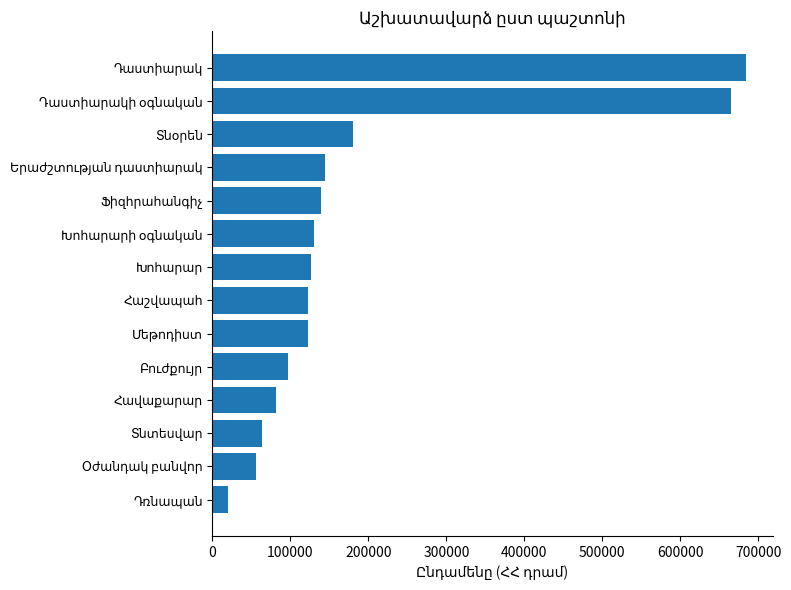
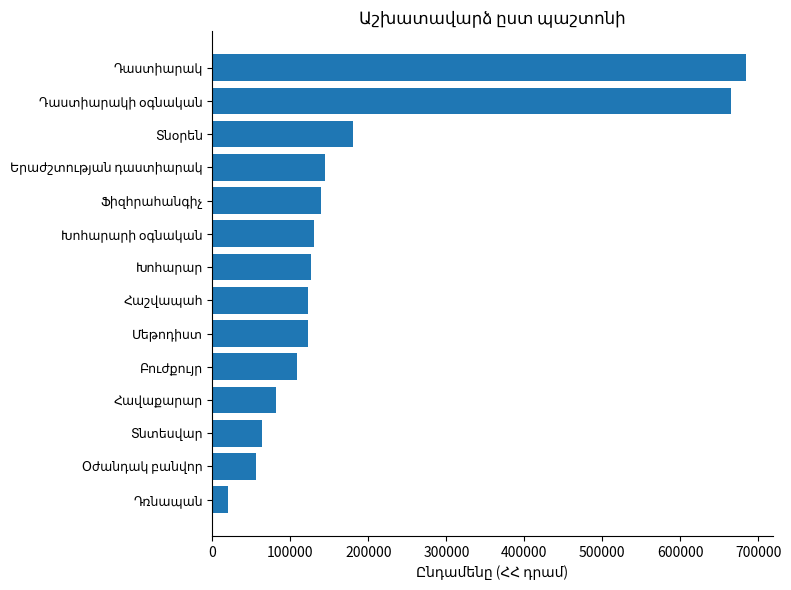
  {
    "Դաստիարակ": 680000,
    "Դաստիարակի օգնական": 660000,
    "Տնօրեն": 180000,
    "Երաժշտության դաստիարակ": 140000,
    "Ֆիզհրահանգիչ": 140000,
    "Խոհարարի օգնական": 130000,
    "Խոհարար": 130000,
    "Հաշվապահ": 120000,
    "Մեթոդիստ": 120000,
-   "Բուժքույր": 100000,
+   "Բուժքույր": 110000,
    "Հավաքարար": 80000,
    "Տնտեսվար": 60000,
    "Օժանդակ բանվոր": 60000,
    "Դռնապան": 20000
  }
